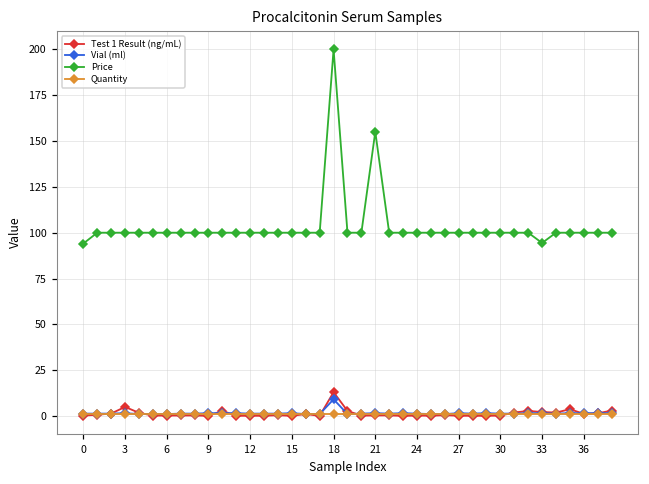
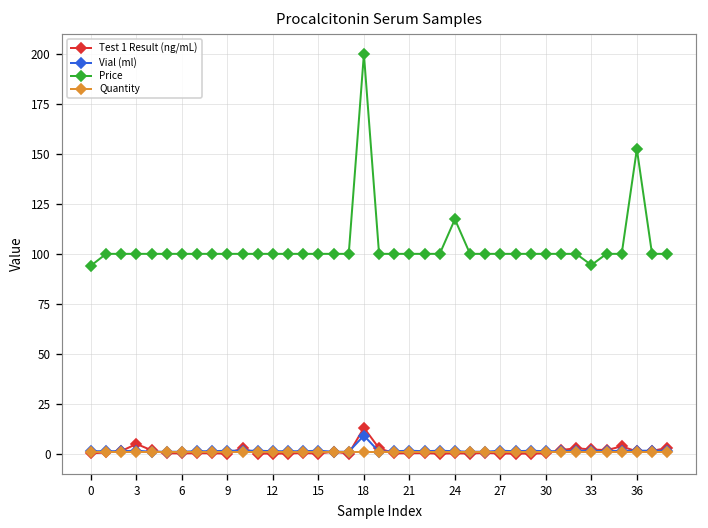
  {
    "Test 1 Result (ng/mL)": {
      "3": 5,
      "18": 13
    },
    "Vial (ml)": {
      "18": 9
    },
    "Price": {
      "0": 94,
      "3": 100,
      "6": 100,
      "9": 100,
      "12": 100,
      "15": 100,
      "18": 200,
-     "21": 155,
-     "24": 100,
+     "21": 100,
+     "24": 117,
      "27": 100,
      "30": 100,
      "33": 94,
-     "36": 100
+     "36": 152
    },
    "Quantity": {
      "18": 1
    }
  }
